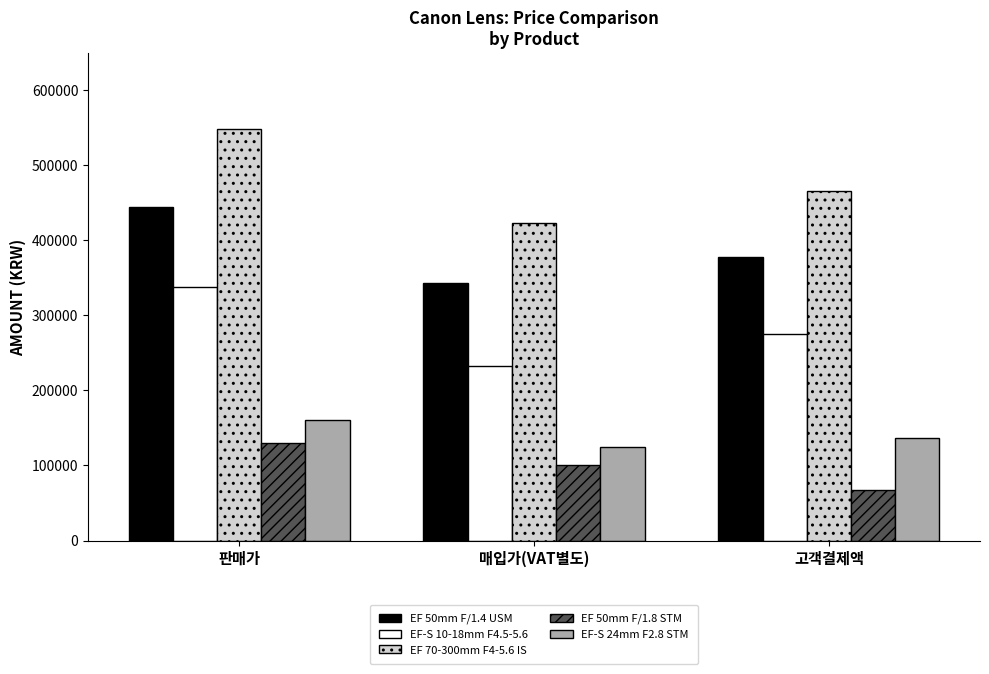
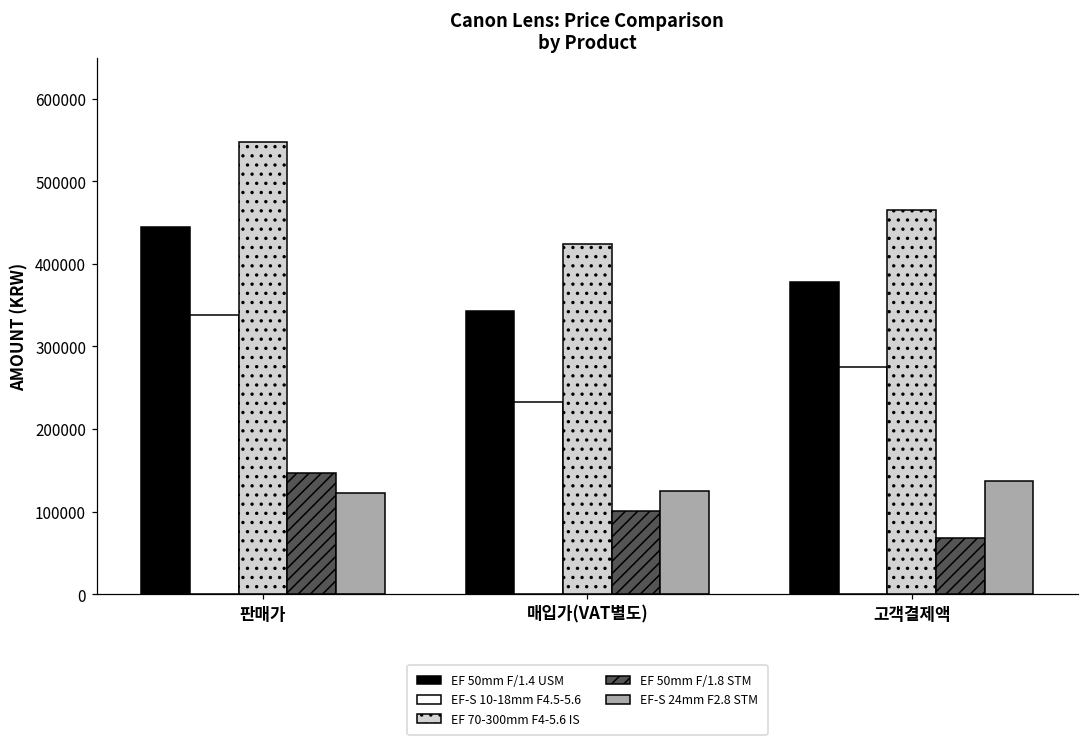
  {
    "EF 50mm F/1.4 USM": {
      "판매가": 440000,
      "매입가(VAT별도)": 340000,
      "고객결제액": 380000
    },
    "EF-S 10-18mm F4.5-5.6": {
      "판매가": 340000,
      "매입가(VAT별도)": 230000,
      "고객결제액": 280000
    },
    "EF 70-300mm F4-5.6 IS": {
      "판매가": 550000,
      "매입가(VAT별도)": 420000,
      "고객결제액": 470000
    },
    "EF 50mm F/1.8 STM": {
-     "판매가": 130000,
+     "판매가": 150000,
      "매입가(VAT별도)": 100000,
      "고객결제액": 70000
    },
    "EF-S 24mm F2.8 STM": {
-     "판매가": 160000,
+     "판매가": 120000,
      "매입가(VAT별도)": 120000,
      "고객결제액": 140000
    }
  }
